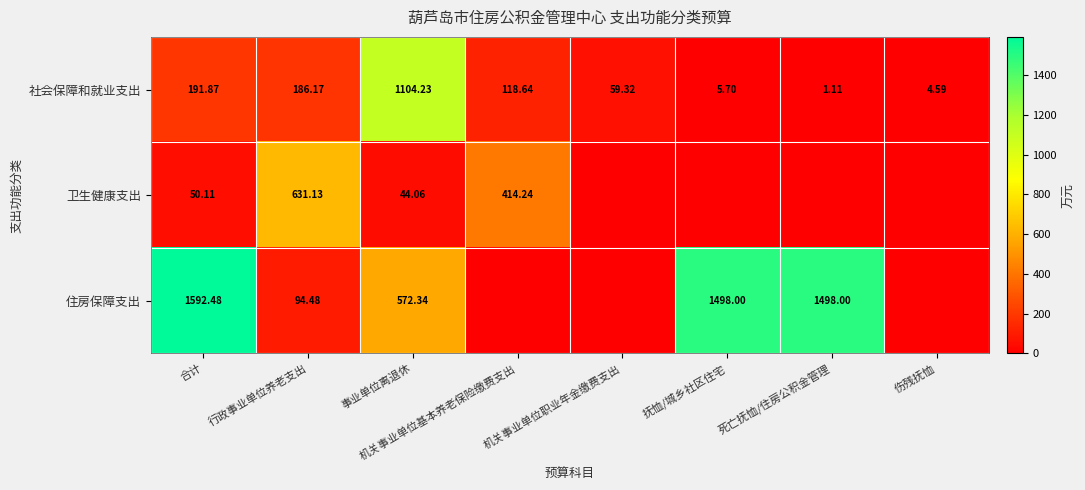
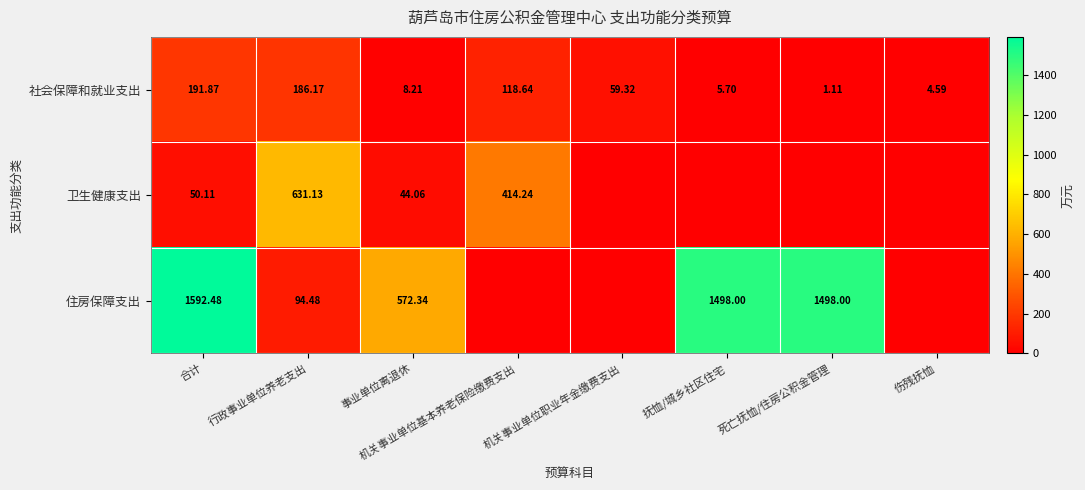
  {
    "社会保障和就业支出": {
      "合计": 191.87,
      "行政事业单位养老支出": 186.17,
-     "事业单位离退休": 1104.23,
+     "事业单位离退休": 8.21,
      "机关事业单位基本养老保险缴费支出": 118.64,
      "机关事业单位职业年金缴费支出": 59.32,
      "抚恤/城乡社区住宅": 5.70,
      "死亡抚恤/住房公积金管理": 1.11,
      "伤残抚恤": 4.59
    },
    "卫生健康支出": {
      "合计": 50.11,
      "行政事业单位养老支出": 631.13,
      "事业单位离退休": 44.06,
      "机关事业单位基本养老保险缴费支出": 414.24
    },
    "住房保障支出": {
      "合计": 1592.48,
      "行政事业单位养老支出": 94.48,
      "事业单位离退休": 572.34,
      "抚恤/城乡社区住宅": 1498.00,
      "死亡抚恤/住房公积金管理": 1498.00
    }
  }
